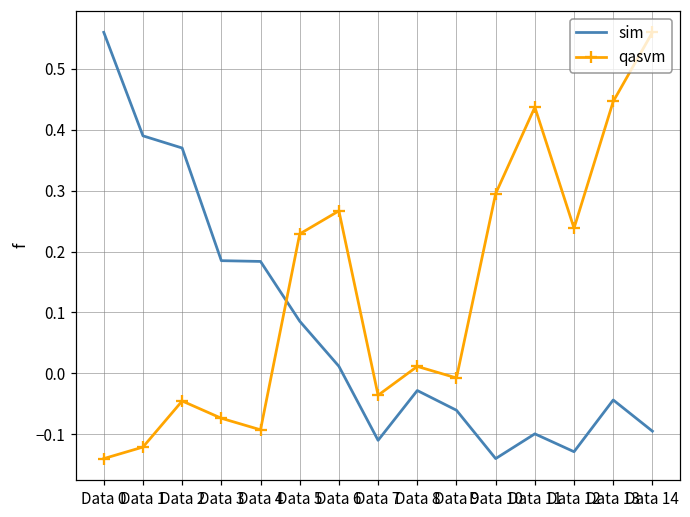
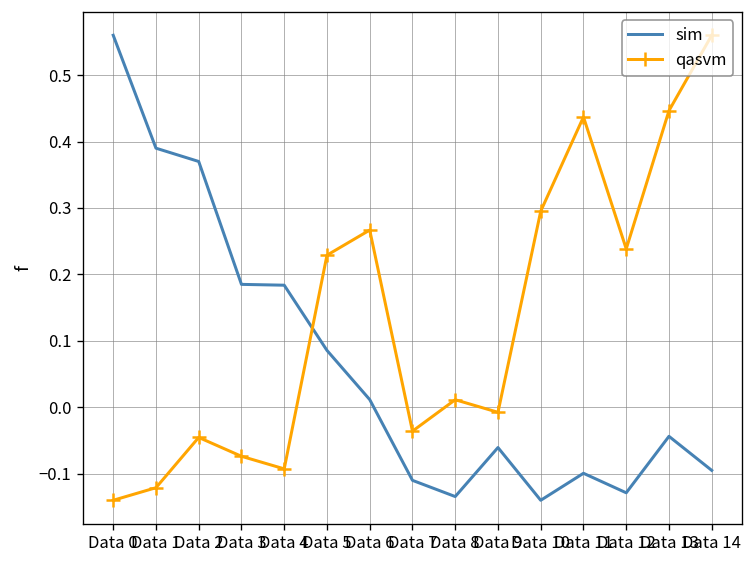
  {
    "sim": {
      "Data 0": 0.56,
      "Data 1": 0.39,
      "Data 2": 0.37,
      "Data 3": 0.19,
      "Data 4": 0.18,
      "Data 5": 0.09,
      "Data 6": 0.01,
      "Data 7": -0.11,
-     "Data 8": -0.03
+     "Data 8": -0.13
    },
    "qasvm": {
      "Data 0": -0.14,
      "Data 1": -0.12,
      "Data 2": -0.05,
      "Data 3": -0.07,
      "Data 4": -0.09,
      "Data 5": 0.23,
      "Data 6": 0.27,
      "Data 7": -0.04,
      "Data 8": 0.01
    }
  }
